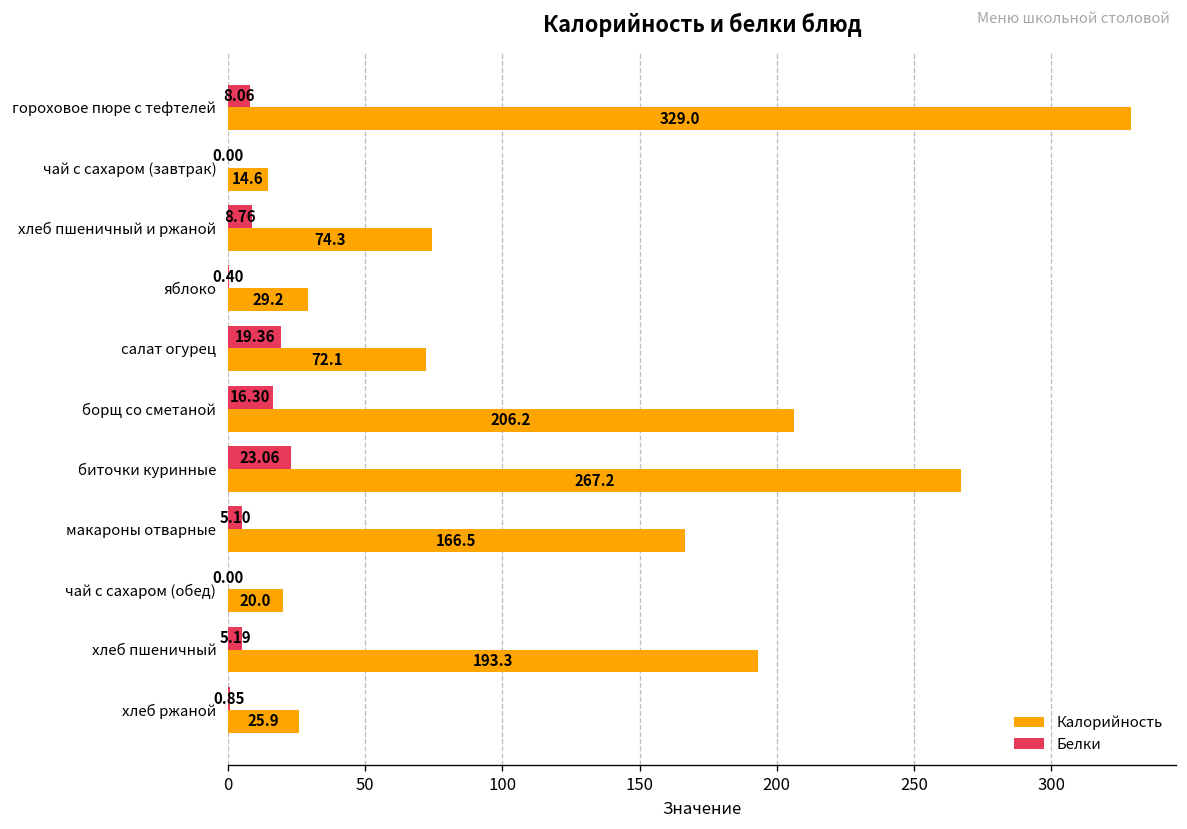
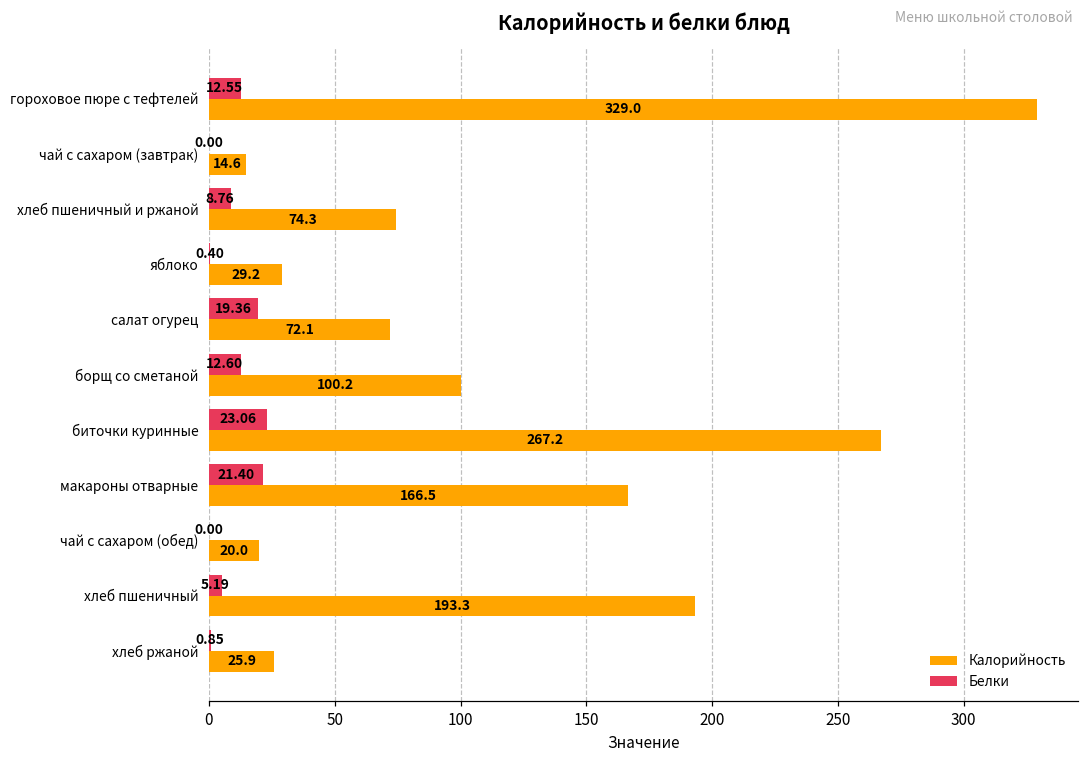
  {
    "Калорийность": {
      "гороховое пюре с тефтелей": 329.0,
      "чай с сахаром (завтрак)": 14.6,
      "хлеб пшеничный и ржаной": 74.3,
      "яблоко": 29.2,
      "салат огурец": 72.1,
-     "борщ со сметаной": 206.2,
+     "борщ со сметаной": 100.2,
      "биточки куринные": 267.2,
      "макароны отварные": 166.5,
      "чай с сахаром (обед)": 20.0,
      "хлеб пшеничный": 193.3,
      "хлеб ржаной": 25.9
    },
    "Белки": {
-     "гороховое пюре с тефтелей": 8.06,
+     "гороховое пюре с тефтелей": 12.55,
      "чай с сахаром (завтрак)": 0.00,
      "хлеб пшеничный и ржаной": 8.76,
      "яблоко": 0.40,
      "салат огурец": 19.36,
-     "борщ со сметаной": 16.30,
+     "борщ со сметаной": 12.60,
      "биточки куринные": 23.06,
-     "макароны отварные": 5.10,
+     "макароны отварные": 21.40,
      "чай с сахаром (обед)": 0.00,
      "хлеб пшеничный": 5.19,
      "хлеб ржаной": 0.85
    }
  }
